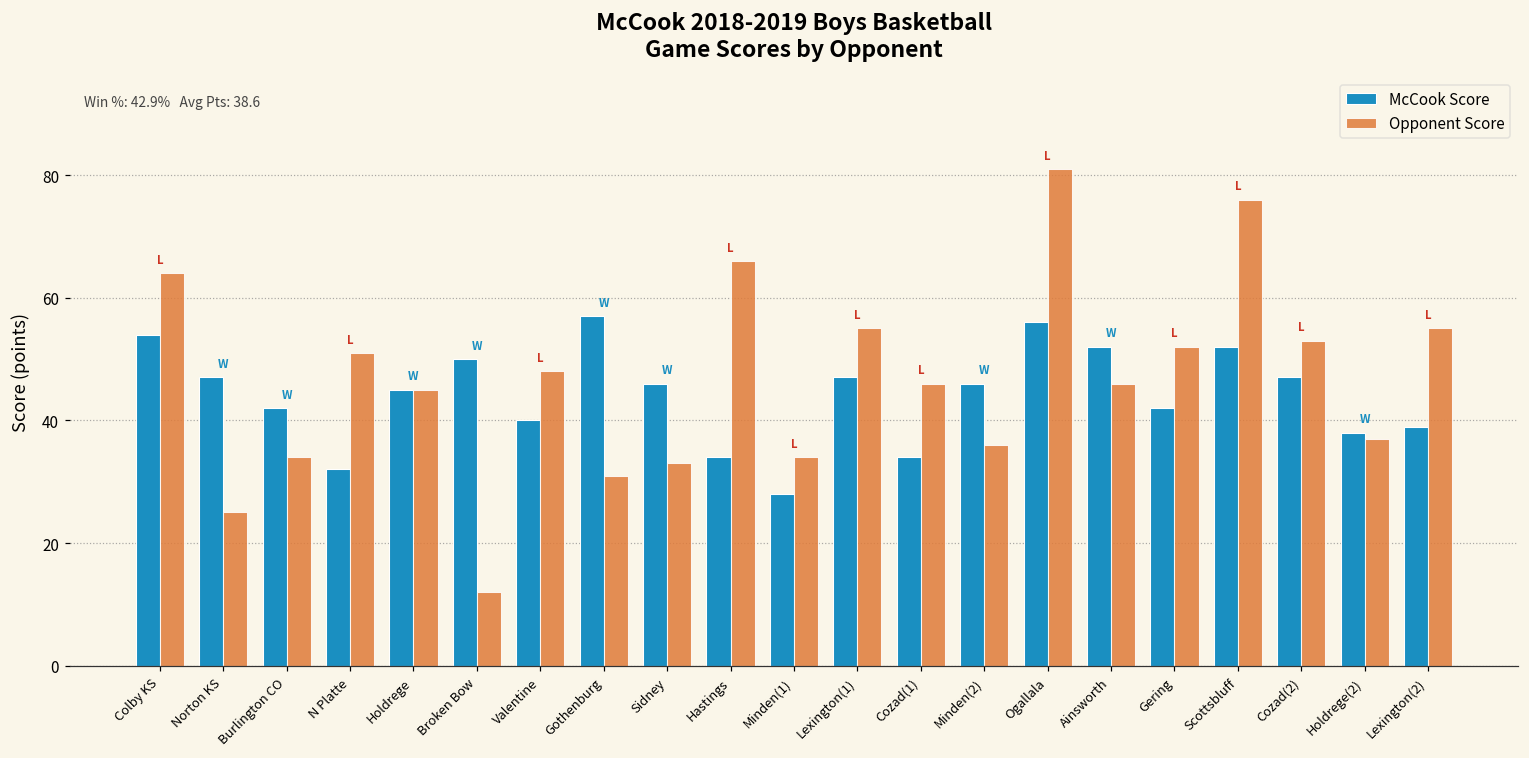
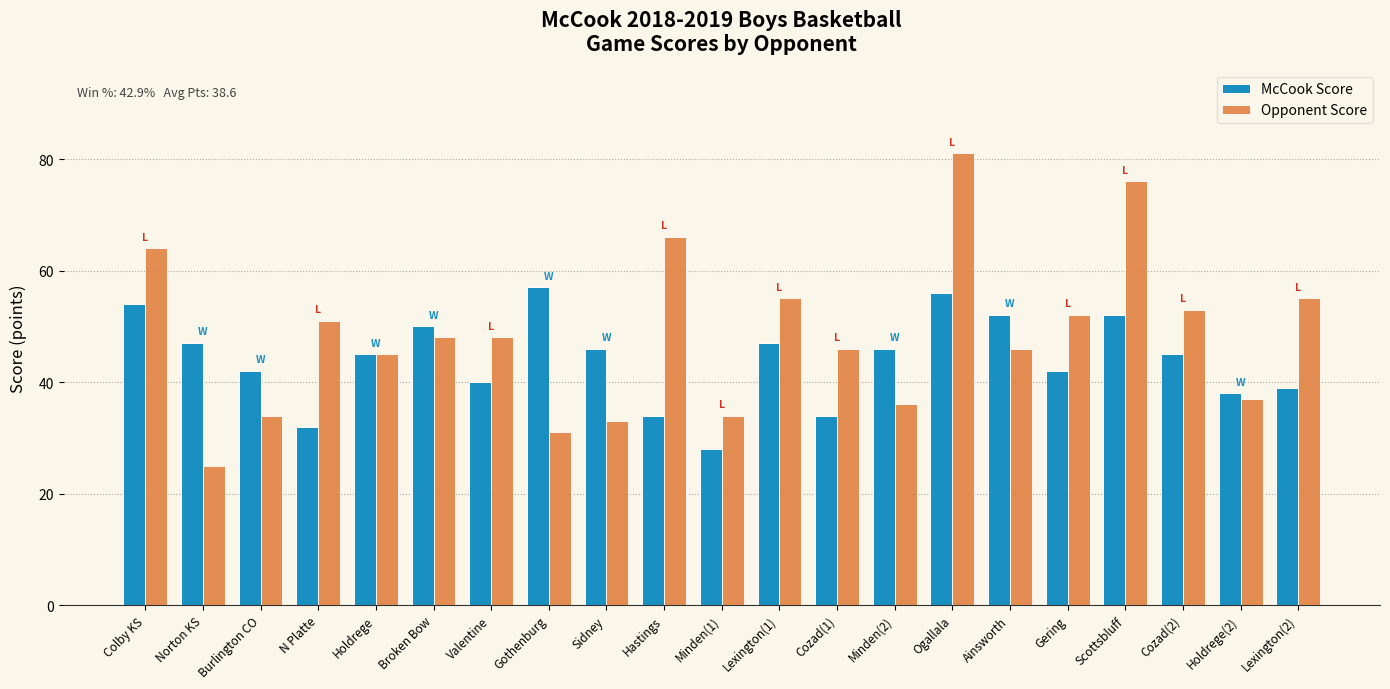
  {
    "McCook Score": {
      "Colby KS": 54,
      "Norton KS": 47,
      "Burlington CO": 42,
      "N Platte": 32,
      "Holdrege": 45,
      "Broken Bow": 50,
      "Valentine": 40,
      "Gothenburg": 57,
      "Sidney": 46,
      "Hastings": 34,
      "Minden(1)": 28,
      "Lexington(1)": 47,
      "Cozad(1)": 34,
      "Minden(2)": 46,
      "Ogallala": 56,
      "Ainsworth": 52,
      "Gering": 42,
      "Scottsbluff": 52,
-     "Cozad(2)": 47,
+     "Cozad(2)": 45,
      "Holdrege(2)": 38,
      "Lexington(2)": 39
    },
    "Opponent Score": {
      "Colby KS": 64,
      "Norton KS": 25,
      "Burlington CO": 34,
      "N Platte": 51,
      "Holdrege": 45,
-     "Broken Bow": 12,
+     "Broken Bow": 48,
      "Valentine": 48,
      "Gothenburg": 31,
      "Sidney": 33,
      "Hastings": 66,
      "Minden(1)": 34,
      "Lexington(1)": 55,
      "Cozad(1)": 46,
      "Minden(2)": 36,
      "Ogallala": 81,
      "Ainsworth": 46,
      "Gering": 52,
      "Scottsbluff": 76,
      "Cozad(2)": 53,
      "Holdrege(2)": 37,
      "Lexington(2)": 55
    }
  }
